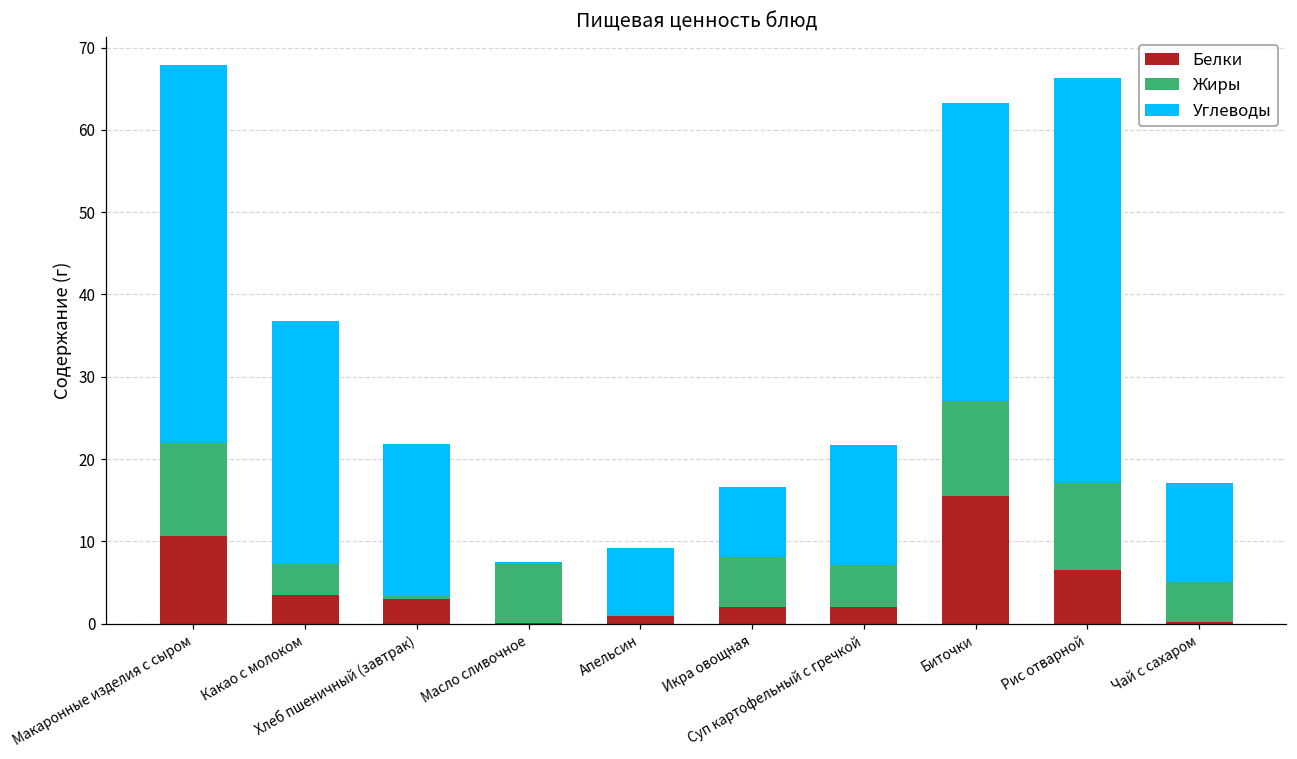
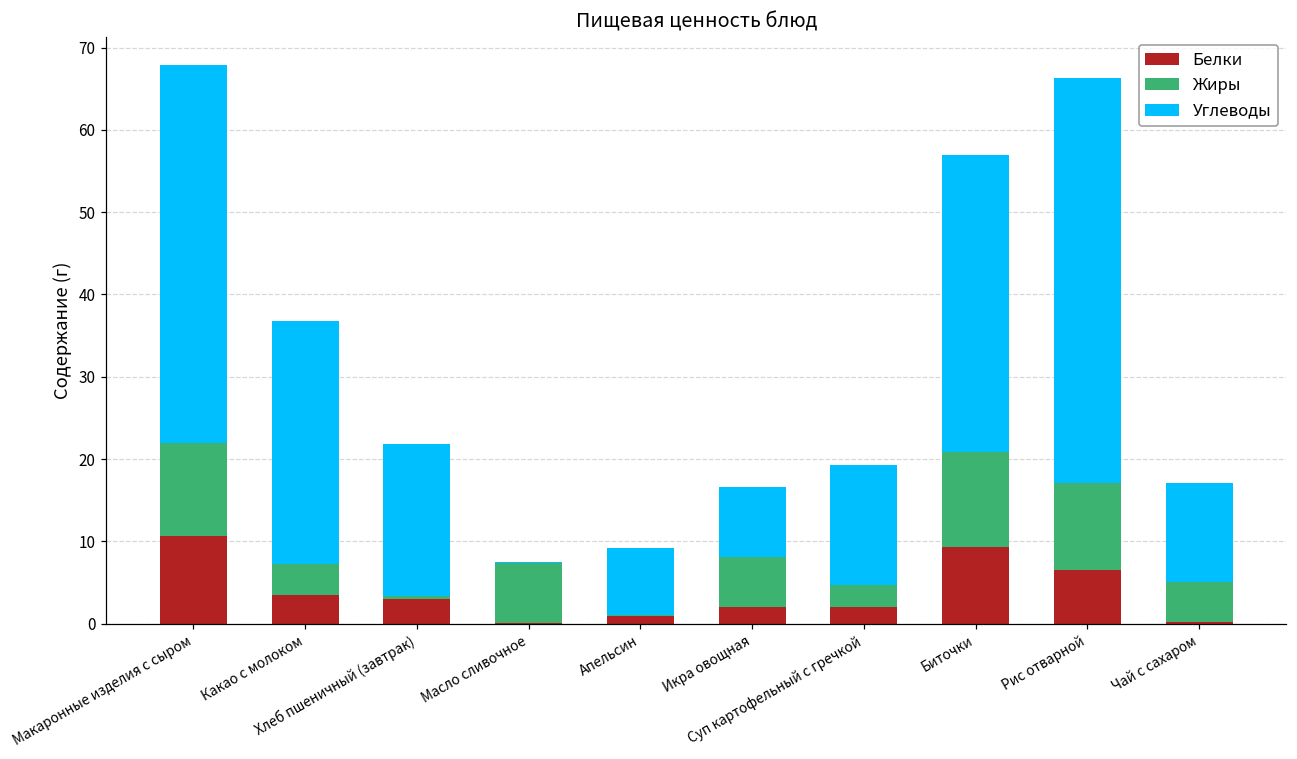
  {
    "Белки": {
      "Макаронные изделия с сыром": 11,
      "Какао с молоком": 4,
      "Хлеб пшеничный (завтрак)": 3,
      "Апельсин": 1,
      "Икра овощная": 2,
      "Суп картофельный с гречкой": 2,
-     "Биточки": 16,
+     "Биточки": 9,
      "Рис отварной": 7
    },
    "Жиры": {
      "Макаронные изделия с сыром": 11,
      "Какао с молоком": 4,
      "Хлеб пшеничный (завтрак)": 0,
      "Масло сливочное": 7,
      "Икра овощная": 6,
-     "Суп картофельный с гречкой": 5,
+     "Суп картофельный с гречкой": 3,
      "Биточки": 12,
      "Рис отварной": 11,
      "Чай с сахаром": 5
    },
    "Углеводы": {
      "Макаронные изделия с сыром": 46,
      "Какао с молоком": 29,
      "Хлеб пшеничный (завтрак)": 18,
      "Апельсин": 8,
      "Икра овощная": 9,
      "Суп картофельный с гречкой": 15,
      "Биточки": 36,
      "Рис отварной": 49,
      "Чай с сахаром": 12
    }
  }
